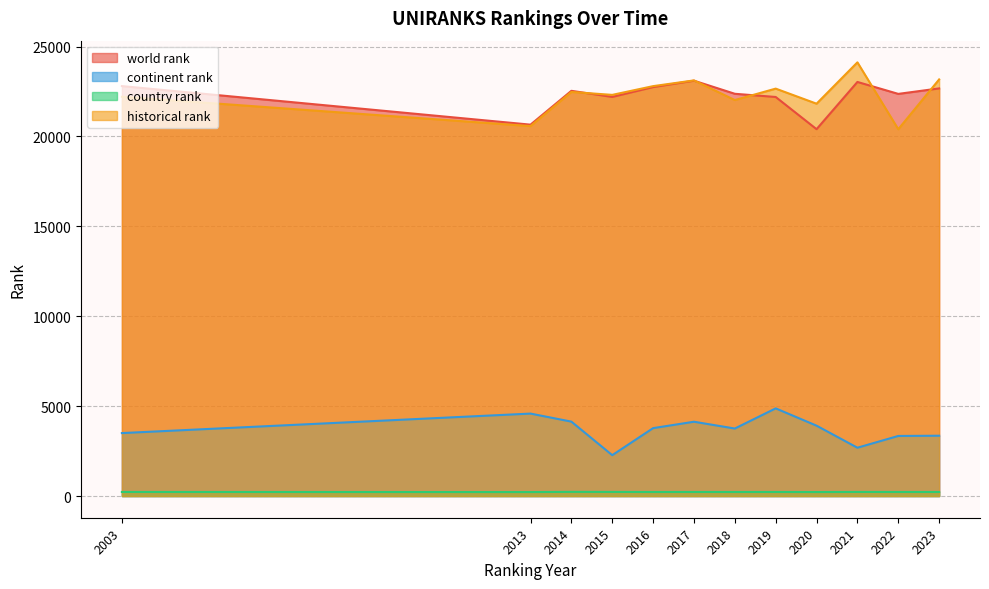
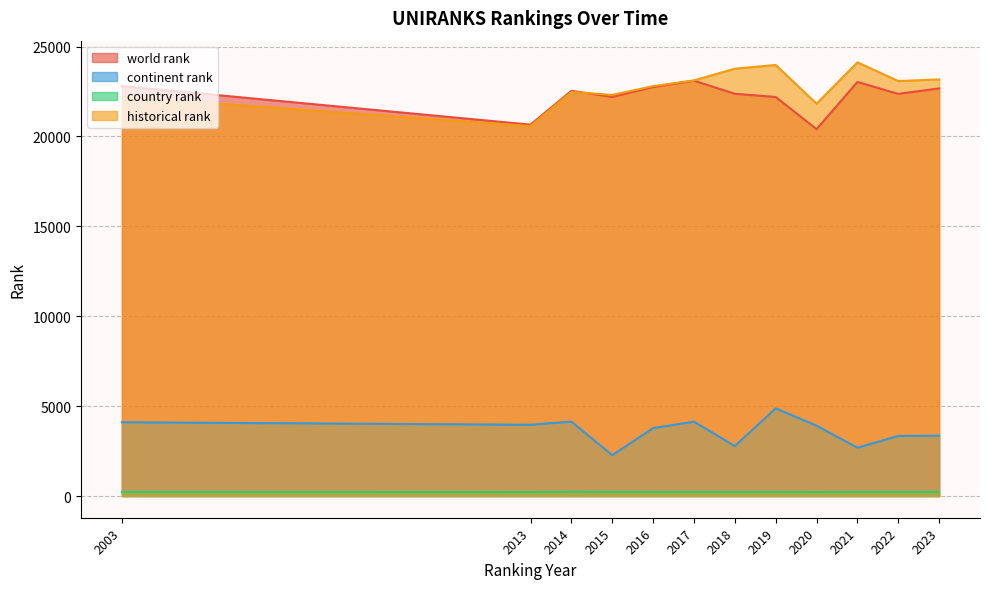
  {
    "world rank": {
      "2018": 22400,
      "2019": 22200,
      "2020": 20400,
      "2021": 23000,
      "2022": 22400,
      "2023": 22700
    },
    "continent rank": {
-     "2003": 3500,
-     "2013": 4600,
+     "2003": 4100,
+     "2013": 4000,
      "2014": 4100,
      "2015": 2300,
      "2016": 3800,
      "2017": 4100,
-     "2018": 3800,
+     "2018": 2800,
      "2019": 4900,
      "2020": 3900,
      "2021": 2700,
      "2022": 3300,
      "2023": 3400
    },
    "country rank": {
      "2003": 200,
      "2013": 200,
      "2014": 200,
      "2015": 200,
      "2016": 200,
      "2017": 200,
      "2018": 200,
      "2019": 200,
      "2020": 200,
      "2021": 200,
      "2022": 200,
      "2023": 200
    },
    "historical rank": {
-     "2018": 22000,
-     "2019": 22700,
+     "2018": 23800,
+     "2019": 24000,
      "2020": 21800,
      "2021": 24100,
-     "2022": 20400,
+     "2022": 23100,
      "2023": 23200
    }
  }
